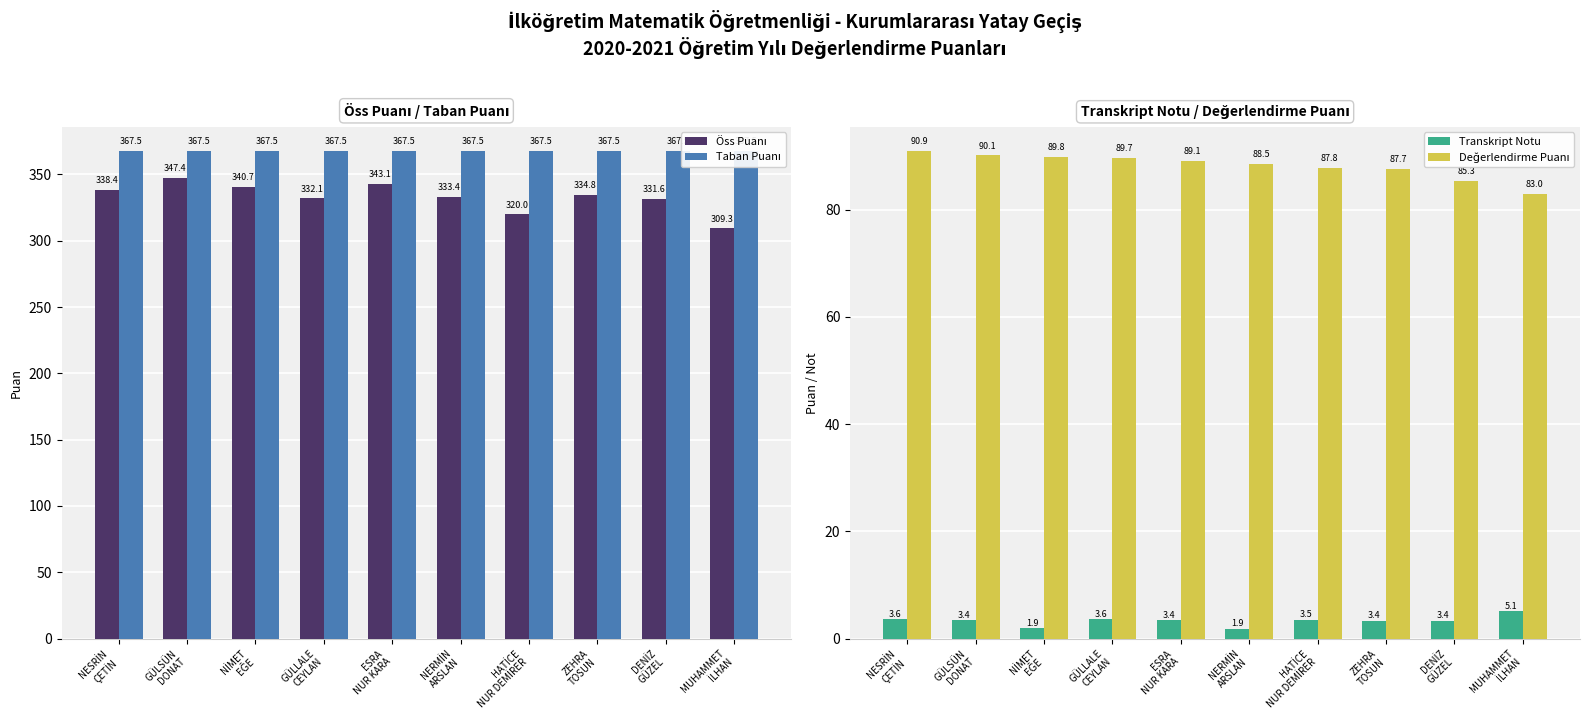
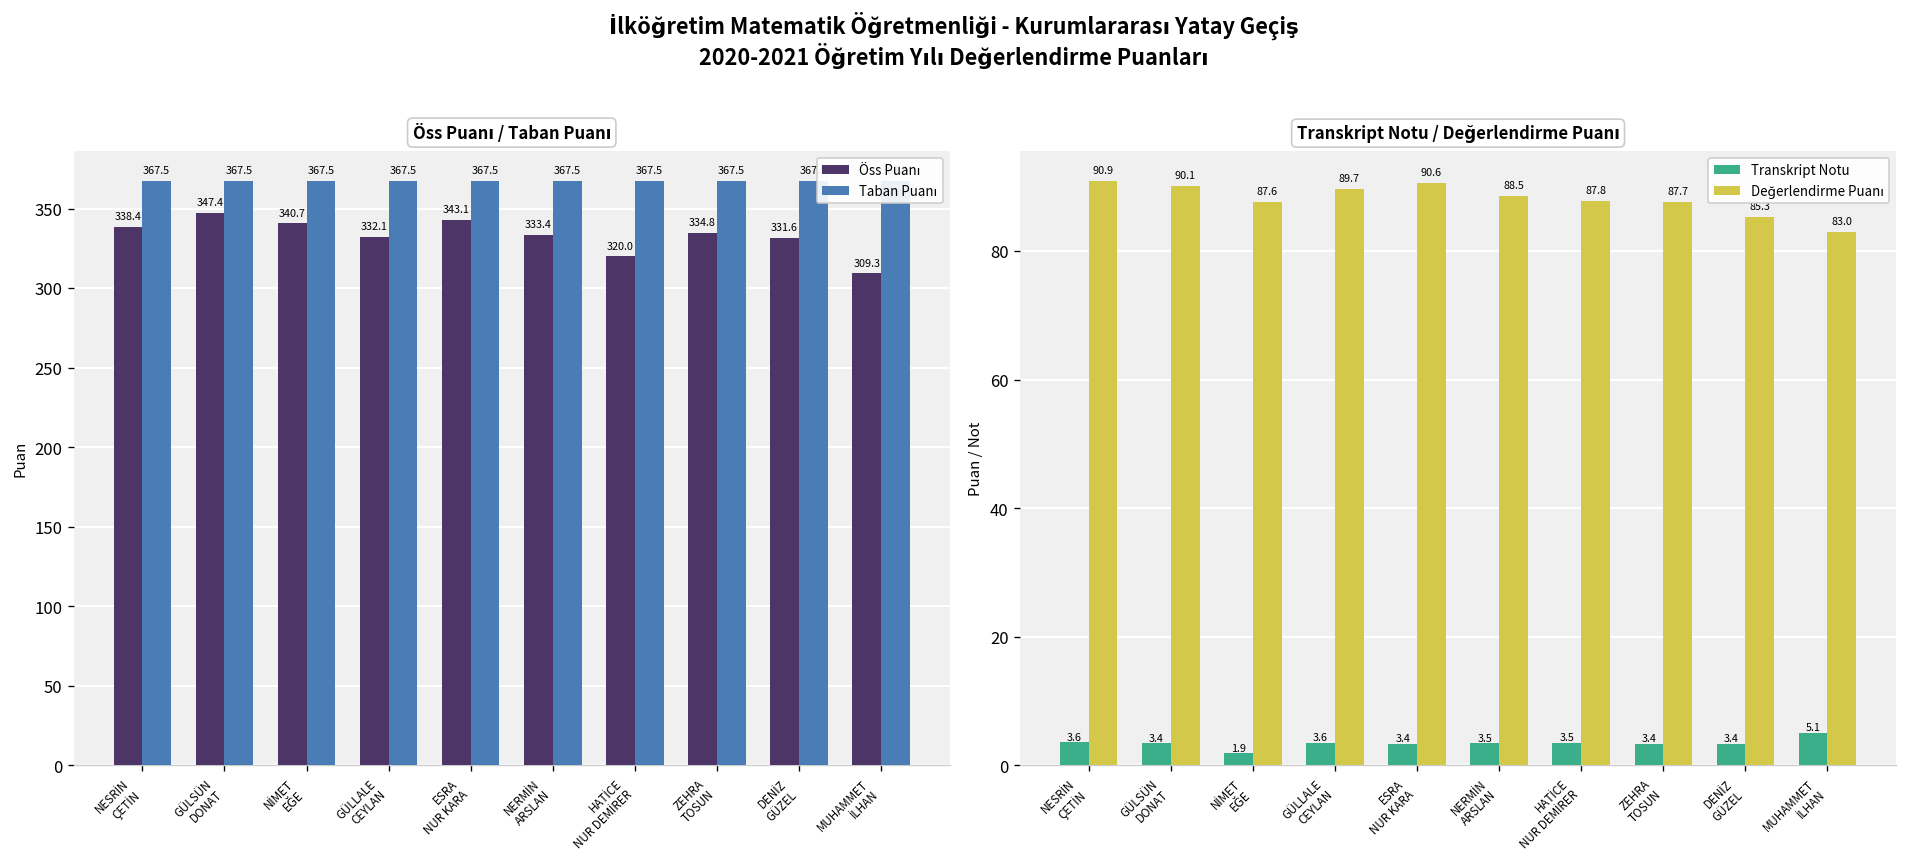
  {
    "Öss Puanı / Taban Puanı": {
      "Öss Puanı": {
        "NESRİN ÇETİN": 338.4,
        "GÜLSÜN DONAT": 347.4,
        "NİMET EĞE": 340.7,
        "GÜLLALE CEYLAN": 332.1,
        "ESRA NUR KARA": 343.1,
        "NERMİN ARSLAN": 333.4,
        "HATİCE NUR DEMİRER": 320.0,
        "ZEHRA TOSUN": 334.8,
        "DENİZ GÜZEL": 331.6,
        "MUHAMMET İLHAN": 309.3
      },
      "Taban Puanı": {
        "NESRİN ÇETİN": 367.5,
        "GÜLSÜN DONAT": 367.5,
        "NİMET EĞE": 367.5,
        "GÜLLALE CEYLAN": 367.5,
        "ESRA NUR KARA": 367.5,
        "NERMİN ARSLAN": 367.5,
        "HATİCE NUR DEMİRER": 367.5,
        "ZEHRA TOSUN": 367.5
      }
    },
    "Transkript Notu / Değerlendirme Puanı": {
      "Transkript Notu": {
        "NESRİN ÇETİN": 3.6,
        "GÜLSÜN DONAT": 3.4,
        "NİMET EĞE": 1.9,
        "GÜLLALE CEYLAN": 3.6,
        "ESRA NUR KARA": 3.4,
-       "NERMİN ARSLAN": 1.9,
+       "NERMİN ARSLAN": 3.5,
        "HATİCE NUR DEMİRER": 3.5,
        "ZEHRA TOSUN": 3.4,
        "DENİZ GÜZEL": 3.4,
        "MUHAMMET İLHAN": 5.1
      },
      "Değerlendirme Puanı": {
        "NESRİN ÇETİN": 90.9,
        "GÜLSÜN DONAT": 90.1,
-       "NİMET EĞE": 89.8,
+       "NİMET EĞE": 87.6,
        "GÜLLALE CEYLAN": 89.7,
-       "ESRA NUR KARA": 89.1,
+       "ESRA NUR KARA": 90.6,
        "NERMİN ARSLAN": 88.5,
        "HATİCE NUR DEMİRER": 87.8,
        "ZEHRA TOSUN": 87.7,
        "DENİZ GÜZEL": 85.3,
        "MUHAMMET İLHAN": 83.0
      }
    }
  }
